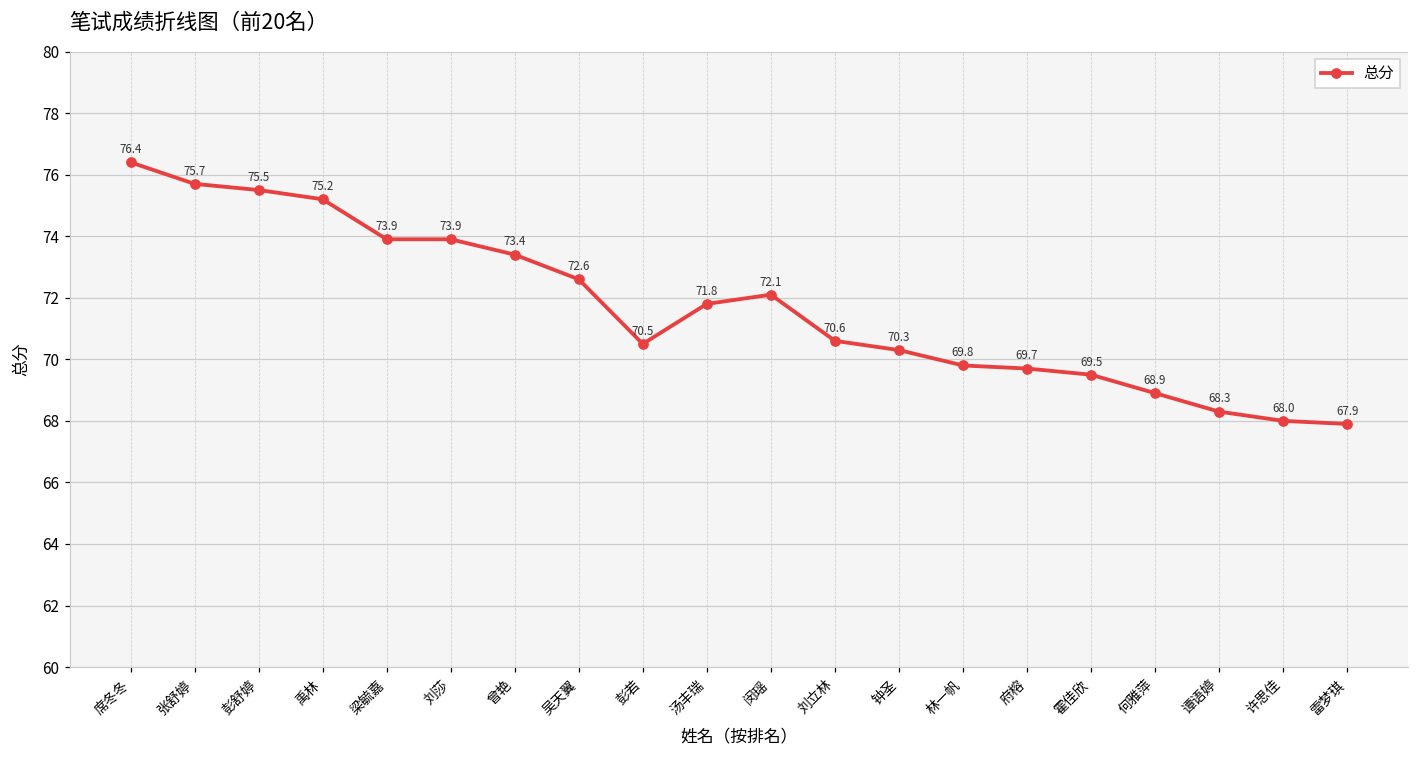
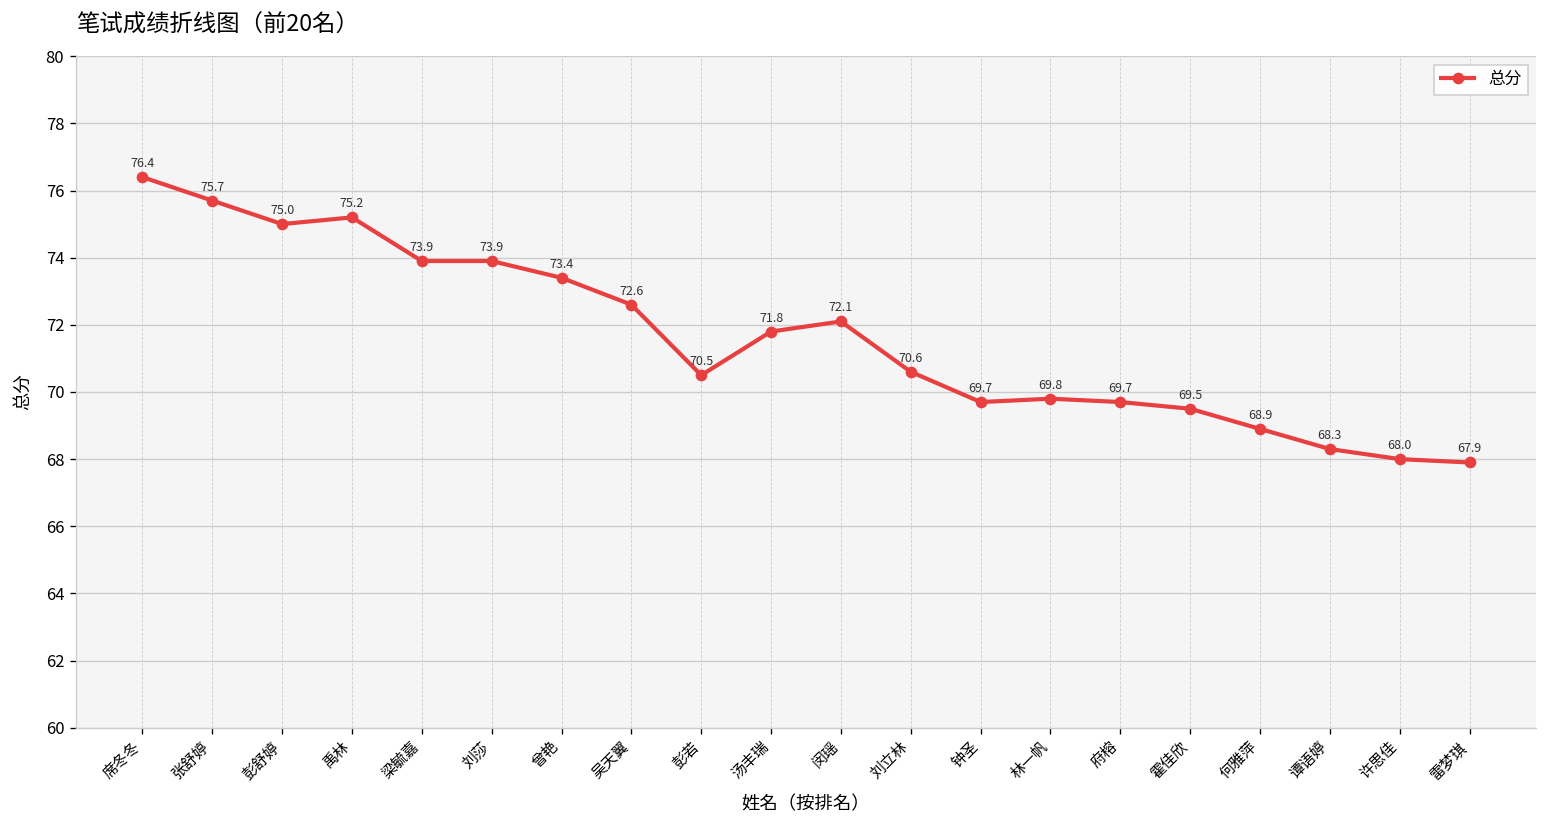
  {
    "席冬冬": 76.4,
    "张舒婷": 75.7,
-   "彭舒婷": 75.5,
+   "彭舒婷": 75.0,
    "禹林": 75.2,
    "梁毓嘉": 73.9,
    "刘莎": 73.9,
    "曾艳": 73.4,
    "吴天翼": 72.6,
    "彭若": 70.5,
    "汤丰瑞": 71.8,
    "闵瑶": 72.1,
    "刘立林": 70.6,
-   "钟圣": 70.3,
+   "钟圣": 69.7,
    "林一帆": 69.8,
    "府榕": 69.7,
    "霍佳欣": 69.5,
    "何雅萍": 68.9,
    "谭语婷": 68.3,
    "许思佳": 68.0,
    "雷梦琪": 67.9
  }
